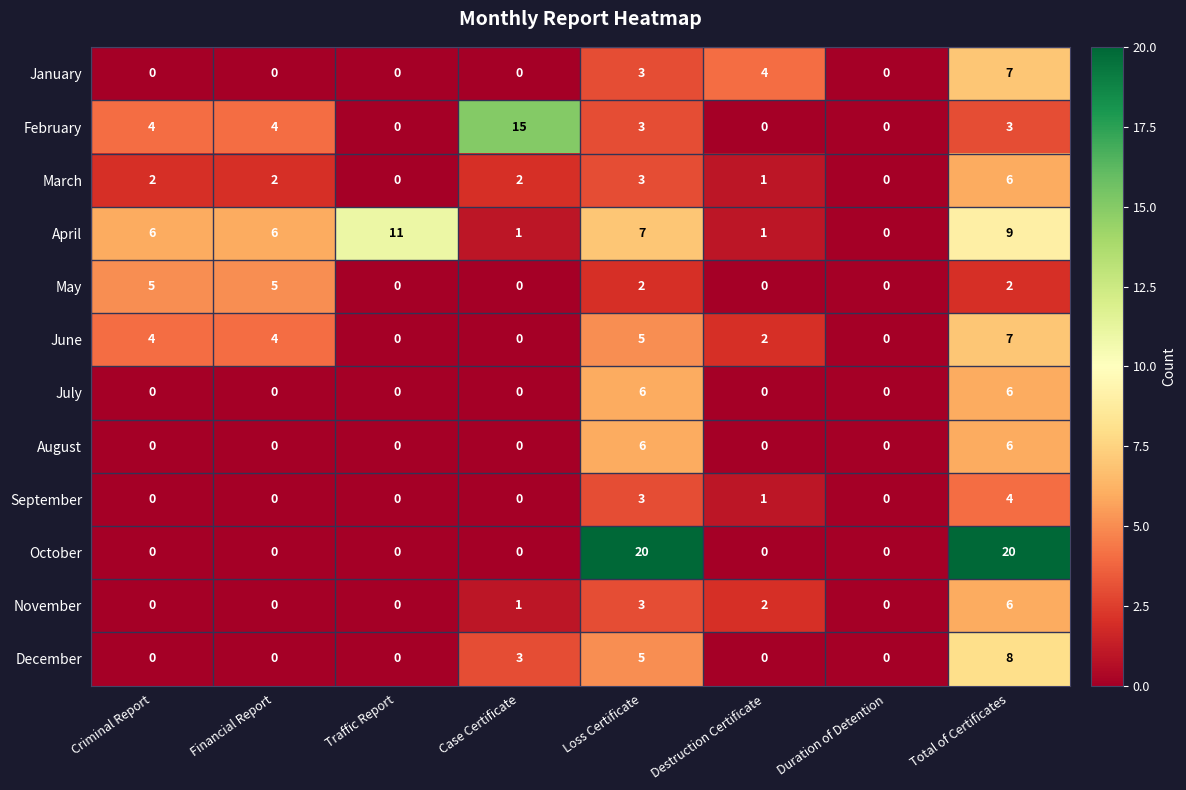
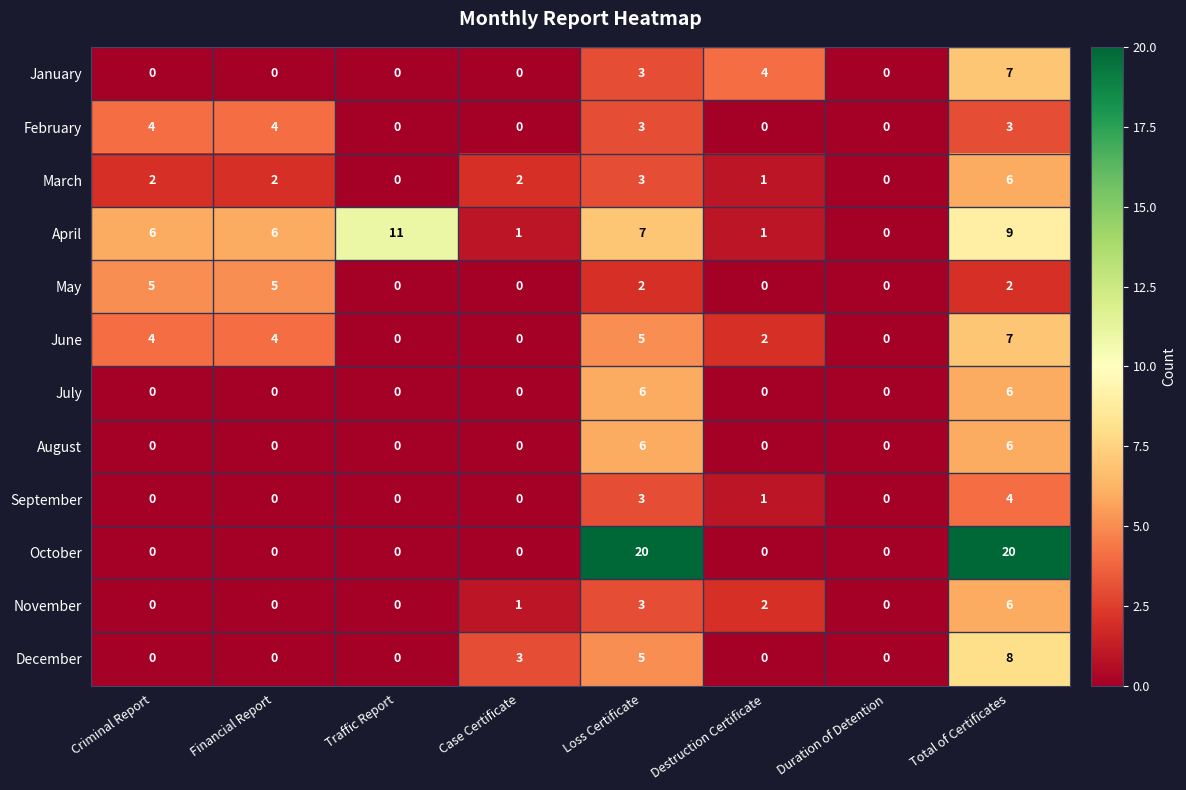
  {
    "January": {
      "Criminal Report": 0,
      "Financial Report": 0,
      "Traffic Report": 0,
      "Case Certificate": 0,
      "Loss Certificate": 3,
      "Destruction Certificate": 4,
      "Duration of Detention": 0,
      "Total of Certificates": 7
    },
    "February": {
      "Criminal Report": 4,
      "Financial Report": 4,
      "Traffic Report": 0,
-     "Case Certificate": 15,
+     "Case Certificate": 0,
      "Loss Certificate": 3,
      "Destruction Certificate": 0,
      "Duration of Detention": 0,
      "Total of Certificates": 3
    },
    "March": {
      "Criminal Report": 2,
      "Financial Report": 2,
      "Traffic Report": 0,
      "Case Certificate": 2,
      "Loss Certificate": 3,
      "Destruction Certificate": 1,
      "Duration of Detention": 0,
      "Total of Certificates": 6
    },
    "April": {
      "Criminal Report": 6,
      "Financial Report": 6,
      "Traffic Report": 11,
      "Case Certificate": 1,
      "Loss Certificate": 7,
      "Destruction Certificate": 1,
      "Duration of Detention": 0,
      "Total of Certificates": 9
    },
    "May": {
      "Criminal Report": 5,
      "Financial Report": 5,
      "Traffic Report": 0,
      "Case Certificate": 0,
      "Loss Certificate": 2,
      "Destruction Certificate": 0,
      "Duration of Detention": 0,
      "Total of Certificates": 2
    },
    "June": {
      "Criminal Report": 4,
      "Financial Report": 4,
      "Traffic Report": 0,
      "Case Certificate": 0,
      "Loss Certificate": 5,
      "Destruction Certificate": 2,
      "Duration of Detention": 0,
      "Total of Certificates": 7
    },
    "July": {
      "Criminal Report": 0,
      "Financial Report": 0,
      "Traffic Report": 0,
      "Case Certificate": 0,
      "Loss Certificate": 6,
      "Destruction Certificate": 0,
      "Duration of Detention": 0,
      "Total of Certificates": 6
    },
    "August": {
      "Criminal Report": 0,
      "Financial Report": 0,
      "Traffic Report": 0,
      "Case Certificate": 0,
      "Loss Certificate": 6,
      "Destruction Certificate": 0,
      "Duration of Detention": 0,
      "Total of Certificates": 6
    },
    "September": {
      "Criminal Report": 0,
      "Financial Report": 0,
      "Traffic Report": 0,
      "Case Certificate": 0,
      "Loss Certificate": 3,
      "Destruction Certificate": 1,
      "Duration of Detention": 0,
      "Total of Certificates": 4
    },
    "October": {
      "Criminal Report": 0,
      "Financial Report": 0,
      "Traffic Report": 0,
      "Case Certificate": 0,
      "Loss Certificate": 20,
      "Destruction Certificate": 0,
      "Duration of Detention": 0,
      "Total of Certificates": 20
    },
    "November": {
      "Criminal Report": 0,
      "Financial Report": 0,
      "Traffic Report": 0,
      "Case Certificate": 1,
      "Loss Certificate": 3,
      "Destruction Certificate": 2,
      "Duration of Detention": 0,
      "Total of Certificates": 6
    },
    "December": {
      "Criminal Report": 0,
      "Financial Report": 0,
      "Traffic Report": 0,
      "Case Certificate": 3,
      "Loss Certificate": 5,
      "Destruction Certificate": 0,
      "Duration of Detention": 0,
      "Total of Certificates": 8
    }
  }
